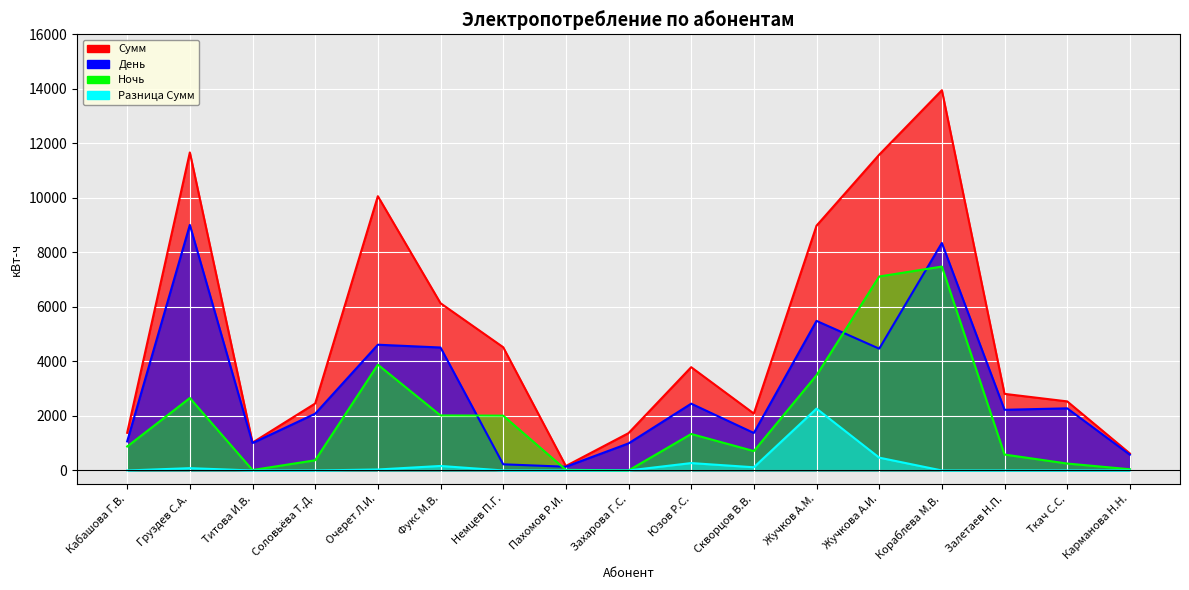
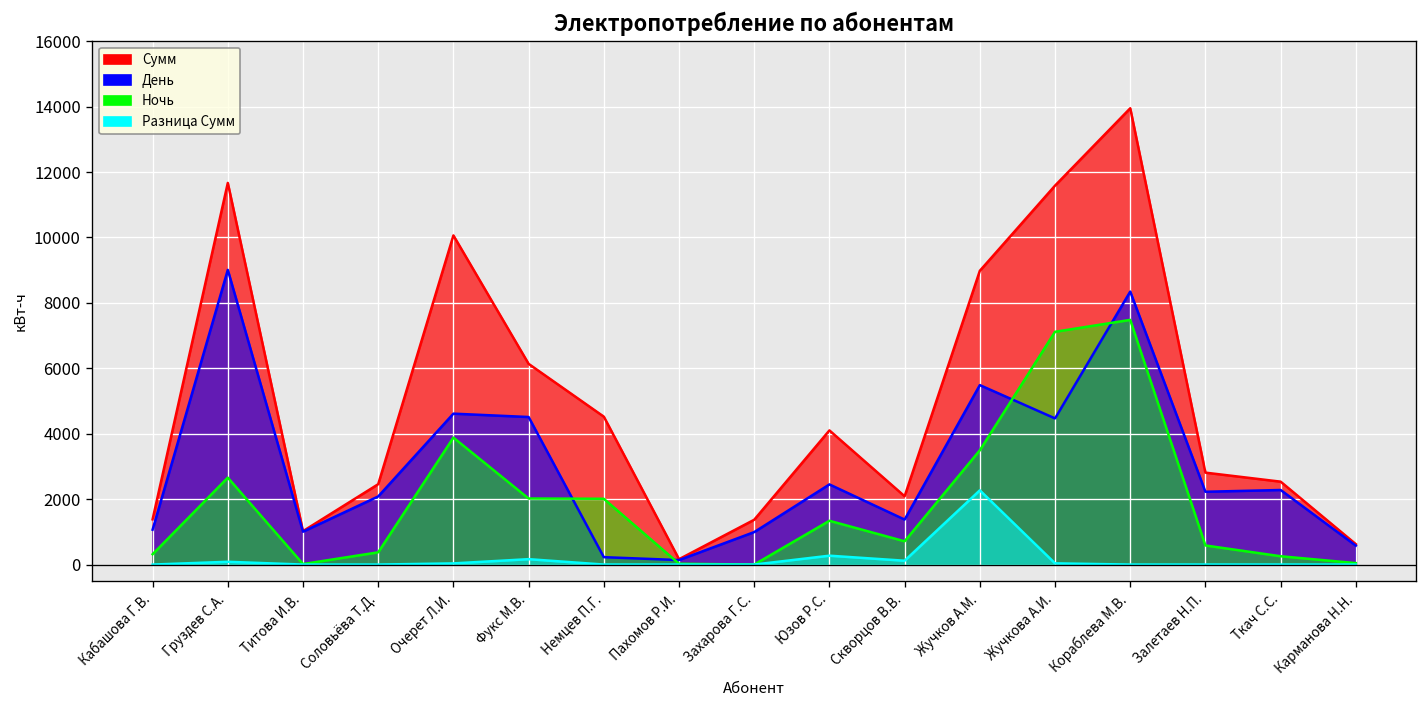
  {
    "Сумм": {
      "Кабашова Г.В.": 1400,
      "Груздев С.А.": 11700,
      "Соловьёва Т.Д.": 2500,
      "Очерет Л.И.": 10100,
      "Фукс М.В.": 6100,
      "Немцев П.Г.": 4500,
      "Захарова Г.С.": 1400,
-     "Юзов Р.С.": 3800,
+     "Юзов Р.С.": 4100,
      "Скворцов В.В.": 2100,
      "Жучков А.М.": 9000,
      "Жучкова А.И.": 11600,
      "Кораблева М.В.": 13900,
      "Залетаев Н.П.": 2800,
      "Ткач С.С.": 2500
    },
    "День": {
      "Кабашова Г.В.": 1100,
      "Груздев С.А.": 9000,
      "Соловьёва Т.Д.": 2100,
      "Очерет Л.И.": 4600,
      "Фукс М.В.": 4500,
      "Немцев П.Г.": 200,
      "Захарова Г.С.": 1000,
      "Юзов Р.С.": 2500,
      "Скворцов В.В.": 1400,
      "Жучков А.М.": 5500,
      "Жучкова А.И.": 4500,
      "Кораблева М.В.": 8300,
      "Залетаев Н.П.": 2200,
      "Ткач С.С.": 2300
    },
    "Ночь": {
-     "Кабашова Г.В.": 900,
+     "Кабашова Г.В.": 300,
      "Груздев С.А.": 2700,
      "Соловьёва Т.Д.": 400,
      "Очерет Л.И.": 3900,
      "Фукс М.В.": 2000,
      "Немцев П.Г.": 2000,
      "Юзов Р.С.": 1300,
      "Скворцов В.В.": 700,
      "Жучков А.М.": 3500,
      "Жучкова А.И.": 7100,
      "Кораблева М.В.": 7500,
      "Залетаев Н.П.": 600,
      "Ткач С.С.": 300
    },
    "Разница Сумм": {
      "Кабашова Г.В.": 0,
      "Груздев С.А.": 100,
      "Соловьёва Т.Д.": 0,
      "Очерет Л.И.": 0,
      "Фукс М.В.": 200,
      "Немцев П.Г.": 0,
      "Юзов Р.С.": 300,
      "Скворцов В.В.": 100,
      "Жучков А.М.": 2300,
-     "Жучкова А.И.": 500,
+     "Жучкова А.И.": 0,
      "Кораблева М.В.": 0,
      "Залетаев Н.П.": 0,
      "Ткач С.С.": 0
    }
  }
